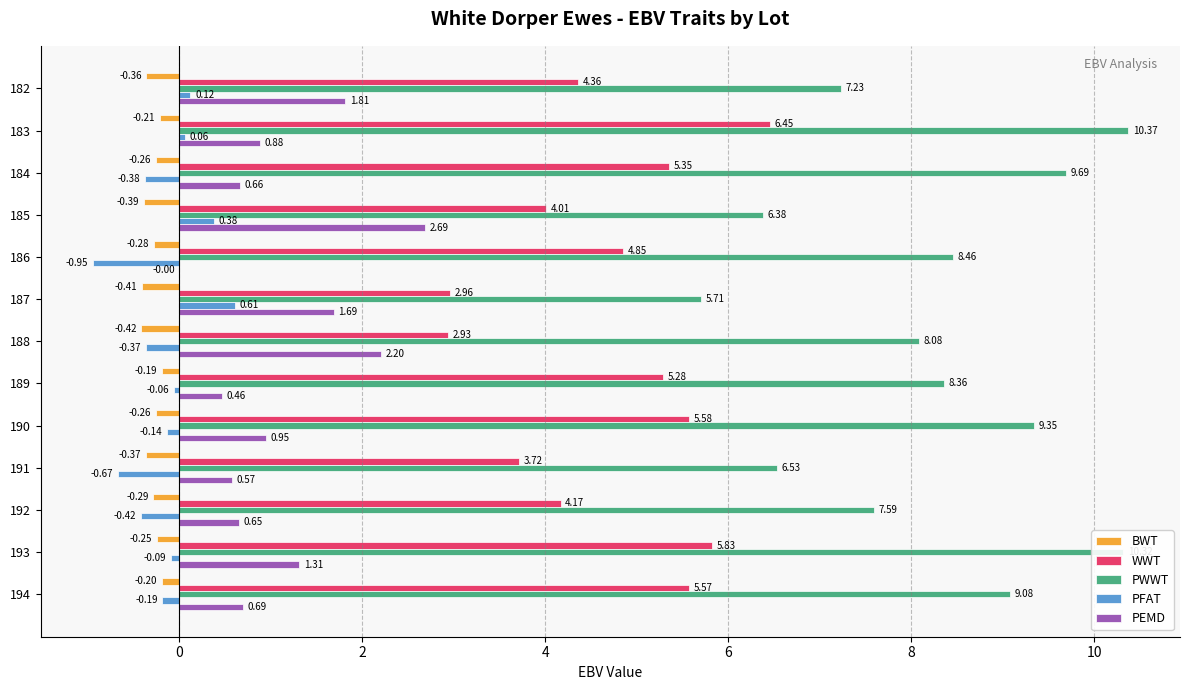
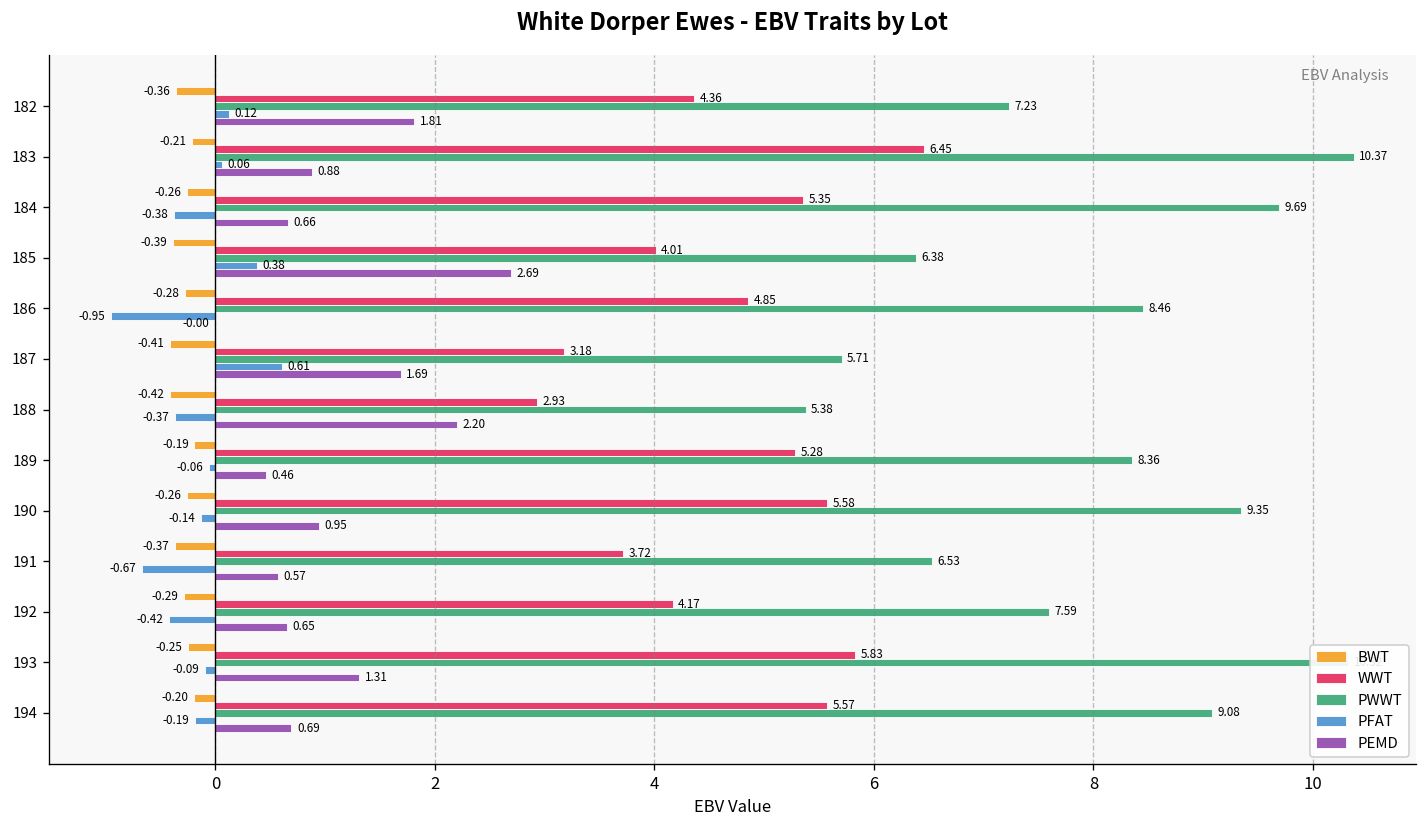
  {
    "BWT": {
      "182": -0.36,
      "183": -0.21,
      "184": -0.26,
      "185": -0.39,
      "186": -0.28,
      "187": -0.41,
      "188": -0.42,
      "189": -0.19,
      "190": -0.26,
      "191": -0.37,
      "192": -0.29,
      "193": -0.25,
      "194": -0.20
    },
    "WWT": {
      "182": 4.36,
      "183": 6.45,
      "184": 5.35,
      "185": 4.01,
      "186": 4.85,
-     "187": 2.96,
+     "187": 3.18,
      "188": 2.93,
      "189": 5.28,
      "190": 5.58,
      "191": 3.72,
      "192": 4.17,
      "193": 5.83,
      "194": 5.57
    },
    "PWWT": {
      "182": 7.23,
      "183": 10.37,
      "184": 9.69,
      "185": 6.38,
      "186": 8.46,
      "187": 5.71,
-     "188": 8.08,
+     "188": 5.38,
      "189": 8.36,
      "190": 9.35,
      "191": 6.53,
      "192": 7.59,
      "194": 9.08
    },
    "PFAT": {
      "182": 0.12,
      "183": 0.06,
      "184": -0.38,
      "185": 0.38,
      "186": -0.95,
      "187": 0.61,
      "188": -0.37,
      "189": -0.06,
      "190": -0.14,
      "191": -0.67,
      "192": -0.42,
      "193": -0.09,
      "194": -0.19
    },
    "PEMD": {
      "182": 1.81,
      "183": 0.88,
      "184": 0.66,
      "185": 2.69,
      "186": -0.00,
      "187": 1.69,
      "188": 2.20,
      "189": 0.46,
      "190": 0.95,
      "191": 0.57,
      "192": 0.65,
      "193": 1.31,
      "194": 0.69
    }
  }
